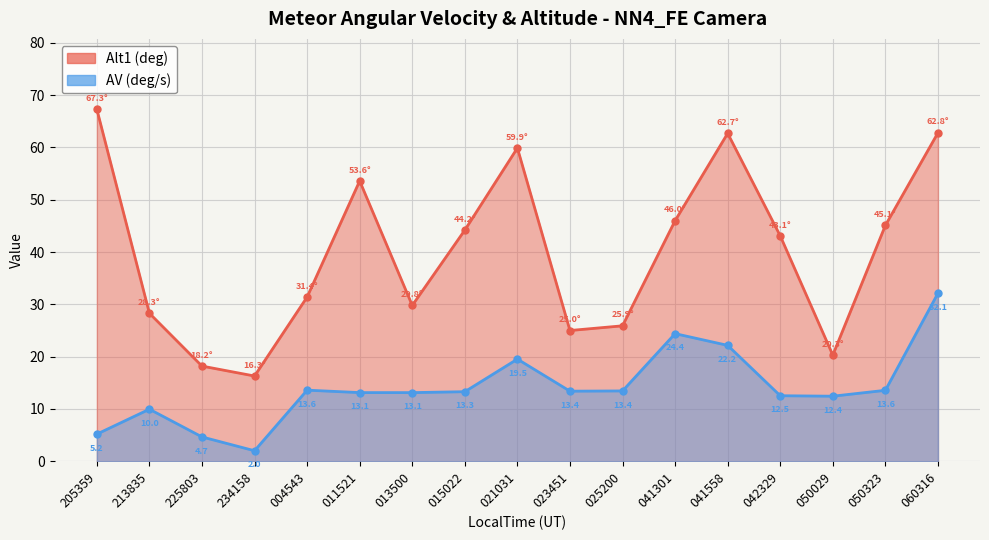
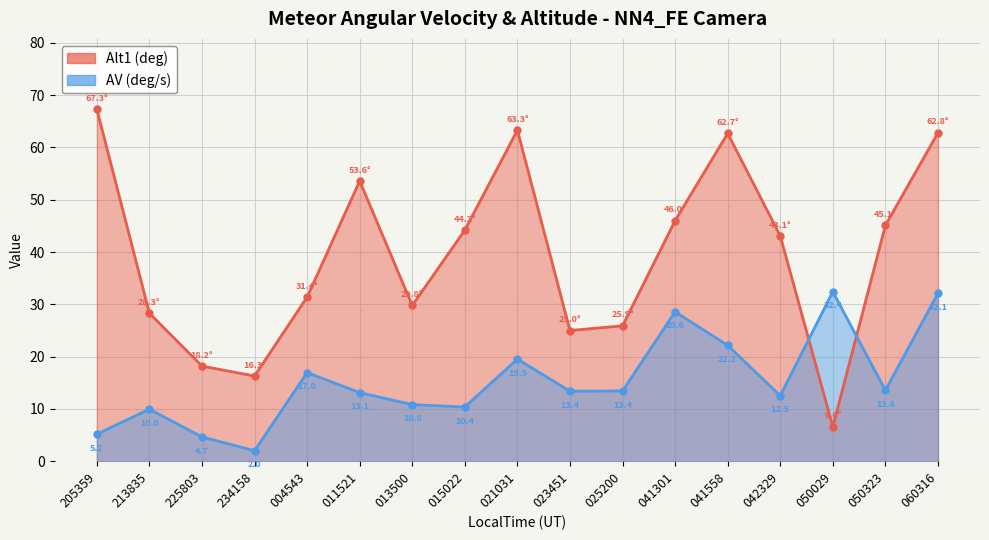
  {
    "Alt1 (deg)": {
      "205359": "67.3°",
      "213835": "28.3°",
      "225803": "18.2°",
      "234158": "16.3°",
      "004543": "31.4°",
      "011521": "53.6°",
      "013500": "29.8°",
      "015022": "44.2°",
-     "021031": "59.9°",
+     "021031": "63.3°",
      "023451": "25.0°",
      "025200": "25.9°",
      "041301": "46.0°",
      "041558": "62.7°",
      "042329": "43.1°",
-     "050029": "20.3°",
+     "050029": "6.6°",
      "050323": "45.1°",
      "060316": "62.8°"
    },
    "AV (deg/s)": {
      "205359": "5.2",
      "213835": "10.0",
      "225803": "4.7",
      "234158": "2.0",
-     "004543": "13.6",
+     "004543": "17.0",
      "011521": "13.1",
-     "013500": "13.1",
-     "015022": "13.3",
+     "013500": "10.8",
+     "015022": "10.4",
      "021031": "19.5",
      "023451": "13.4",
      "025200": "13.4",
-     "041301": "24.4",
+     "041301": "28.6",
      "041558": "22.2",
      "042329": "12.5",
-     "050029": "12.4",
+     "050029": "32.4",
      "050323": "13.6",
      "060316": "32.1"
    }
  }
